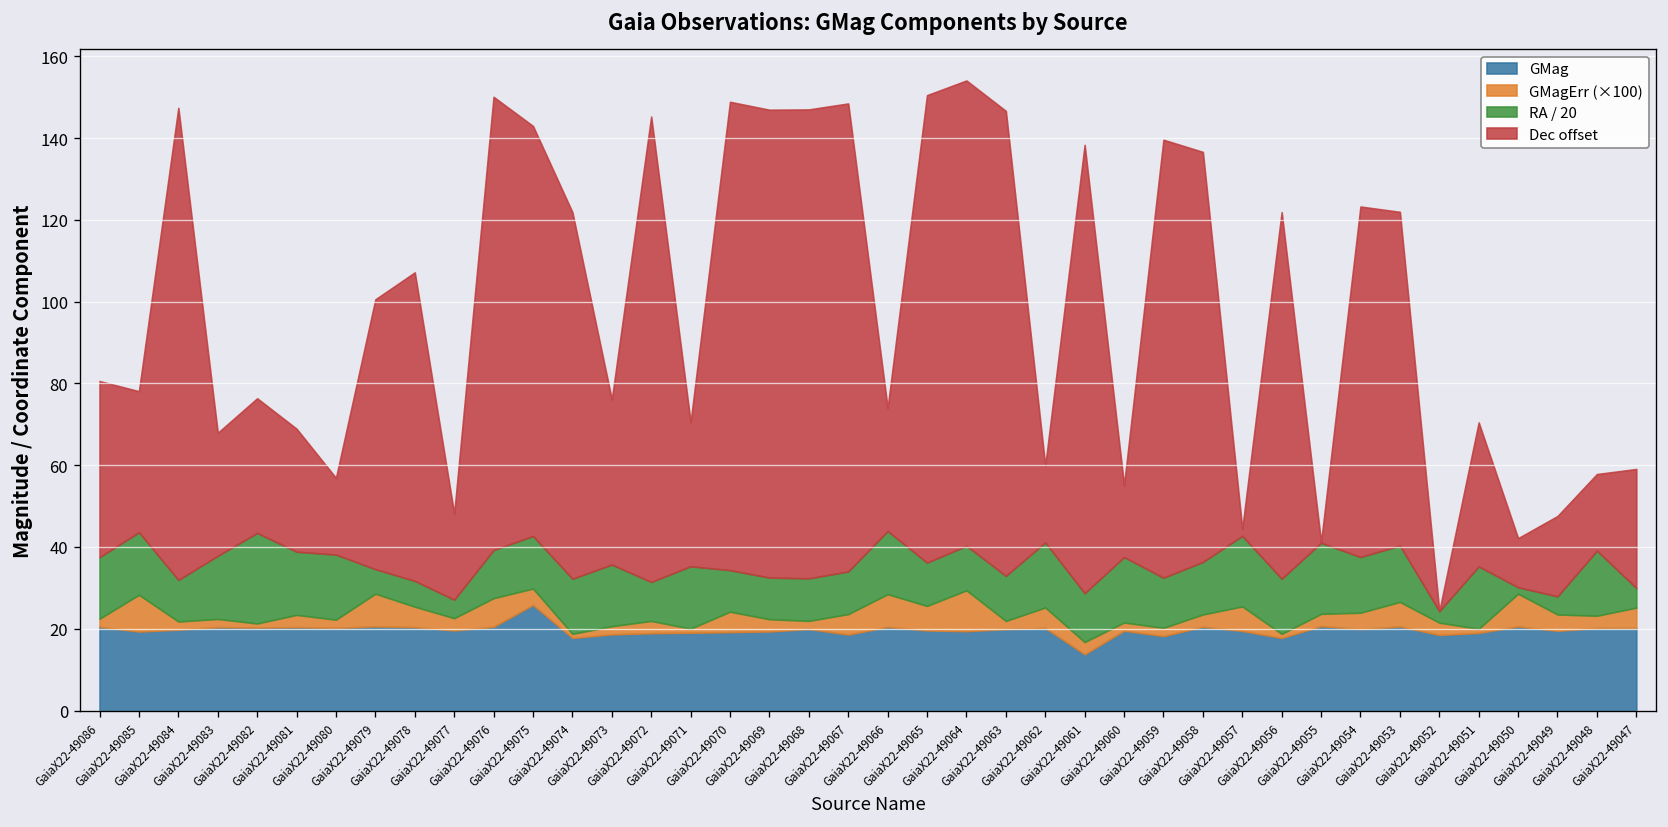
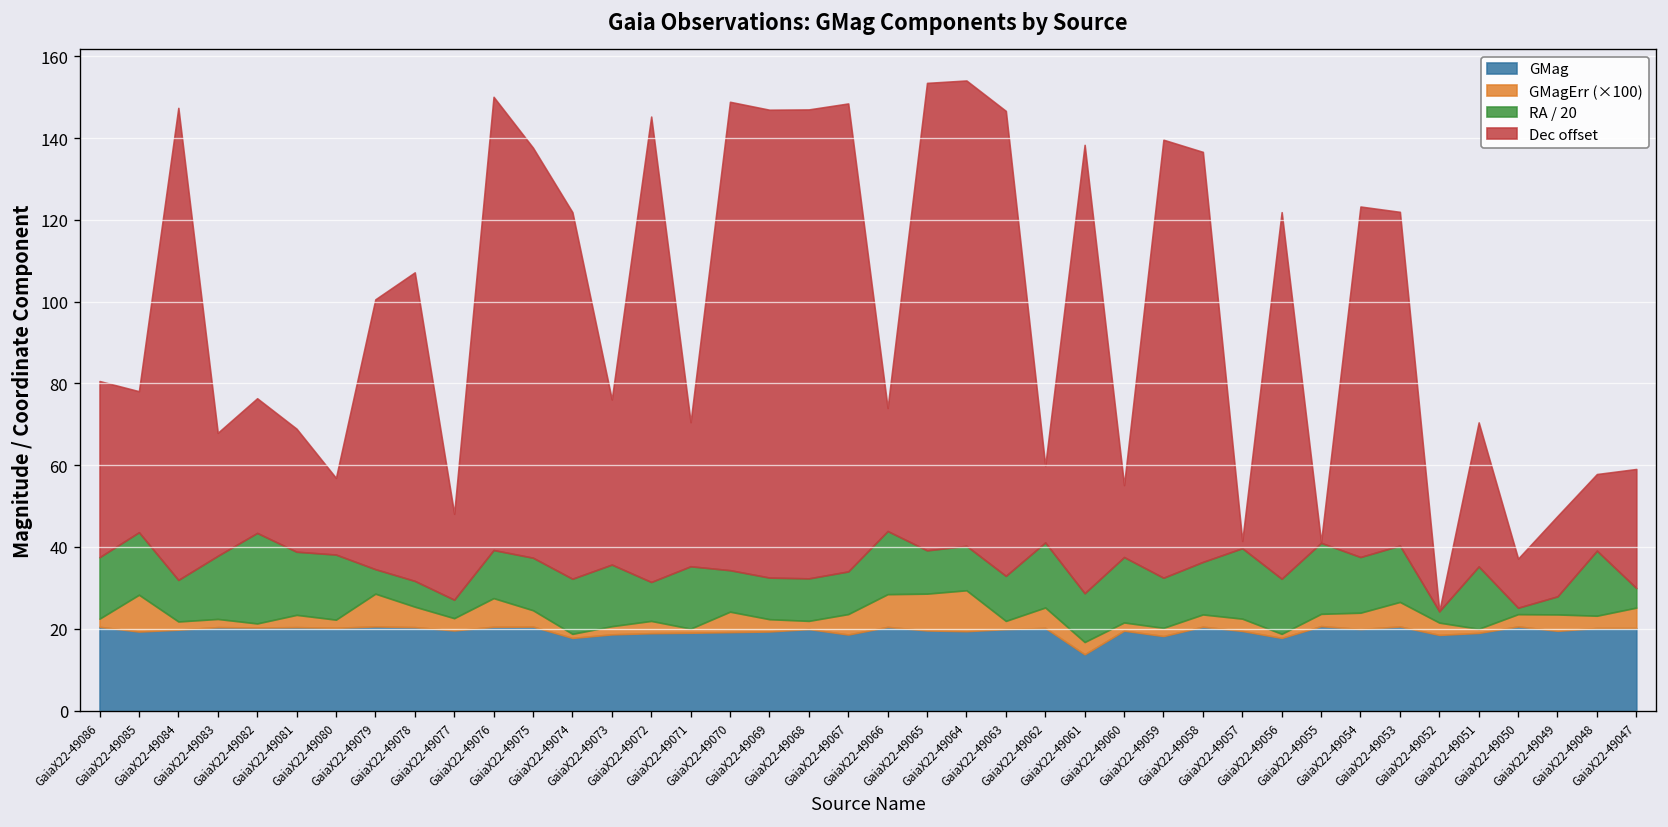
  {
    "GMag": {
      "GaiaX22-49086": 20,
      "GaiaX22-49085": 19,
      "GaiaX22-49084": 20,
      "GaiaX22-49083": 20,
      "GaiaX22-49082": 20,
      "GaiaX22-49081": 20,
      "GaiaX22-49080": 20,
      "GaiaX22-49079": 21,
      "GaiaX22-49078": 20,
      "GaiaX22-49077": 20,
      "GaiaX22-49076": 20,
-     "GaiaX22-49075": 26,
+     "GaiaX22-49075": 21,
      "GaiaX22-49074": 18,
      "GaiaX22-49073": 19,
      "GaiaX22-49072": 19,
      "GaiaX22-49071": 19,
      "GaiaX22-49070": 19,
      "GaiaX22-49069": 19,
      "GaiaX22-49068": 20,
      "GaiaX22-49067": 19,
      "GaiaX22-49066": 20,
      "GaiaX22-49065": 20,
      "GaiaX22-49064": 19,
      "GaiaX22-49063": 20,
      "GaiaX22-49062": 20,
      "GaiaX22-49061": 14,
      "GaiaX22-49060": 20,
      "GaiaX22-49059": 18,
      "GaiaX22-49058": 20,
      "GaiaX22-49057": 19,
      "GaiaX22-49056": 18,
      "GaiaX22-49055": 21,
      "GaiaX22-49054": 20,
      "GaiaX22-49053": 21,
      "GaiaX22-49052": 18,
      "GaiaX22-49051": 19,
      "GaiaX22-49050": 21,
      "GaiaX22-49049": 19,
      "GaiaX22-49048": 20,
      "GaiaX22-49047": 20
    },
    "GMagErr (×100)": {
      "GaiaX22-49086": 2,
      "GaiaX22-49085": 9,
      "GaiaX22-49084": 2,
      "GaiaX22-49083": 2,
      "GaiaX22-49082": 1,
      "GaiaX22-49081": 3,
      "GaiaX22-49080": 2,
      "GaiaX22-49079": 8,
      "GaiaX22-49078": 5,
      "GaiaX22-49077": 3,
      "GaiaX22-49076": 7,
      "GaiaX22-49075": 4,
      "GaiaX22-49074": 1,
      "GaiaX22-49073": 2,
      "GaiaX22-49072": 3,
      "GaiaX22-49071": 1,
      "GaiaX22-49070": 5,
      "GaiaX22-49069": 3,
      "GaiaX22-49068": 2,
      "GaiaX22-49067": 5,
      "GaiaX22-49066": 8,
-     "GaiaX22-49065": 6,
+     "GaiaX22-49065": 9,
      "GaiaX22-49064": 10,
      "GaiaX22-49063": 2,
      "GaiaX22-49062": 5,
      "GaiaX22-49061": 3,
      "GaiaX22-49060": 2,
      "GaiaX22-49059": 2,
      "GaiaX22-49058": 3,
-     "GaiaX22-49057": 6,
+     "GaiaX22-49057": 3,
      "GaiaX22-49056": 1,
      "GaiaX22-49055": 3,
      "GaiaX22-49054": 4,
      "GaiaX22-49053": 6,
      "GaiaX22-49052": 3,
      "GaiaX22-49051": 1,
-     "GaiaX22-49050": 8,
+     "GaiaX22-49050": 3,
      "GaiaX22-49049": 4,
      "GaiaX22-49048": 3,
      "GaiaX22-49047": 5
    },
    "RA / 20": {
      "GaiaX22-49086": 15,
      "GaiaX22-49085": 15,
      "GaiaX22-49084": 10,
      "GaiaX22-49083": 15,
      "GaiaX22-49082": 22,
      "GaiaX22-49081": 15,
      "GaiaX22-49080": 16,
      "GaiaX22-49079": 6,
      "GaiaX22-49078": 6,
      "GaiaX22-49077": 5,
      "GaiaX22-49076": 12,
      "GaiaX22-49075": 13,
      "GaiaX22-49074": 13,
      "GaiaX22-49073": 15,
      "GaiaX22-49072": 10,
      "GaiaX22-49071": 15,
      "GaiaX22-49070": 10,
      "GaiaX22-49069": 10,
      "GaiaX22-49068": 10,
      "GaiaX22-49067": 10,
      "GaiaX22-49066": 15,
      "GaiaX22-49065": 11,
      "GaiaX22-49064": 11,
      "GaiaX22-49063": 11,
      "GaiaX22-49062": 16,
      "GaiaX22-49061": 12,
      "GaiaX22-49060": 16,
      "GaiaX22-49059": 12,
      "GaiaX22-49058": 13,
      "GaiaX22-49057": 17,
      "GaiaX22-49056": 13,
      "GaiaX22-49054": 14,
      "GaiaX22-49053": 14,
      "GaiaX22-49051": 15,
      "GaiaX22-49050": 2,
      "GaiaX22-49049": 4,
      "GaiaX22-49048": 16,
      "GaiaX22-49047": 5
    },
    "Dec offset": {
      "GaiaX22-49086": 43,
      "GaiaX22-49085": 34,
      "GaiaX22-49084": 115,
      "GaiaX22-49083": 30,
      "GaiaX22-49082": 33,
      "GaiaX22-49081": 30,
      "GaiaX22-49080": 19,
      "GaiaX22-49079": 66,
      "GaiaX22-49078": 75,
      "GaiaX22-49077": 21,
      "GaiaX22-49076": 111,
      "GaiaX22-49075": 100,
      "GaiaX22-49074": 90,
      "GaiaX22-49073": 40,
      "GaiaX22-49072": 114,
      "GaiaX22-49071": 35,
      "GaiaX22-49070": 115,
      "GaiaX22-49069": 114,
      "GaiaX22-49068": 115,
      "GaiaX22-49067": 114,
      "GaiaX22-49066": 30,
      "GaiaX22-49065": 114,
      "GaiaX22-49064": 114,
      "GaiaX22-49063": 114,
      "GaiaX22-49062": 19,
      "GaiaX22-49061": 110,
      "GaiaX22-49060": 18,
      "GaiaX22-49059": 107,
      "GaiaX22-49058": 100,
      "GaiaX22-49057": 2,
      "GaiaX22-49056": 90,
      "GaiaX22-49054": 86,
      "GaiaX22-49053": 82,
      "GaiaX22-49051": 35,
      "GaiaX22-49050": 12,
      "GaiaX22-49049": 20,
      "GaiaX22-49048": 19,
      "GaiaX22-49047": 29
    }
  }
